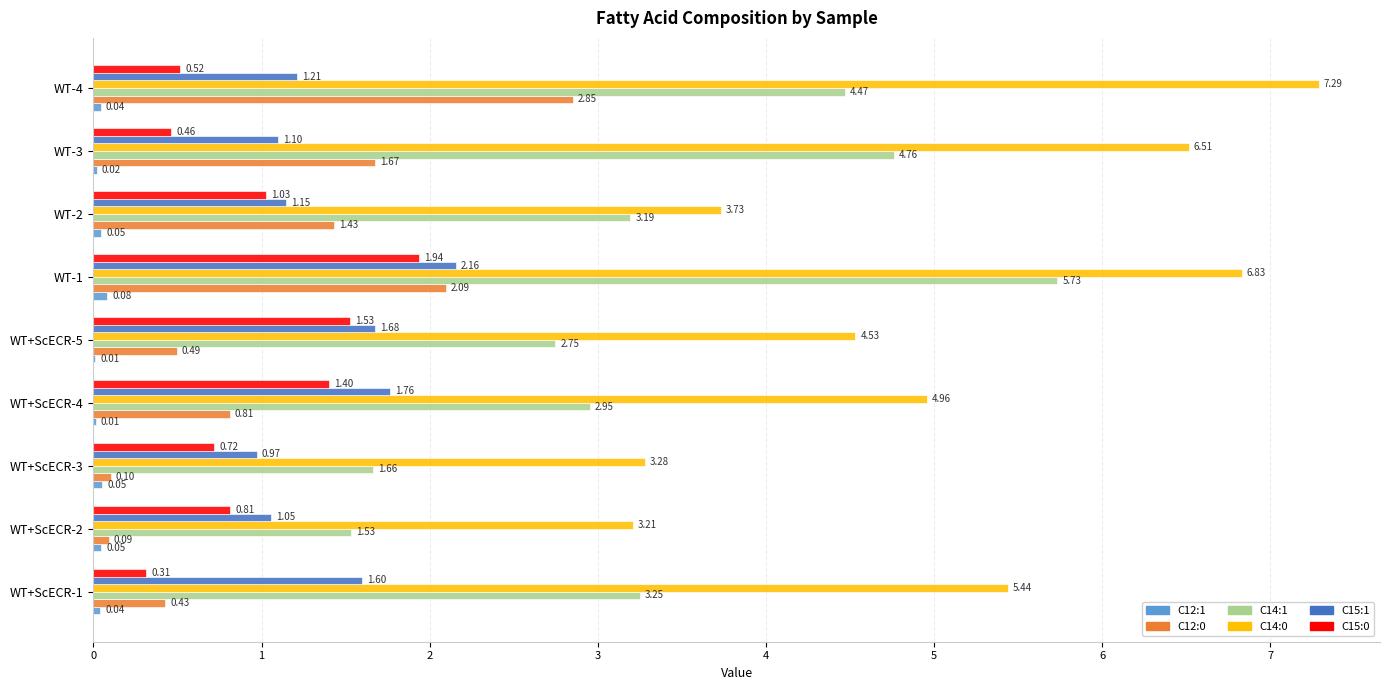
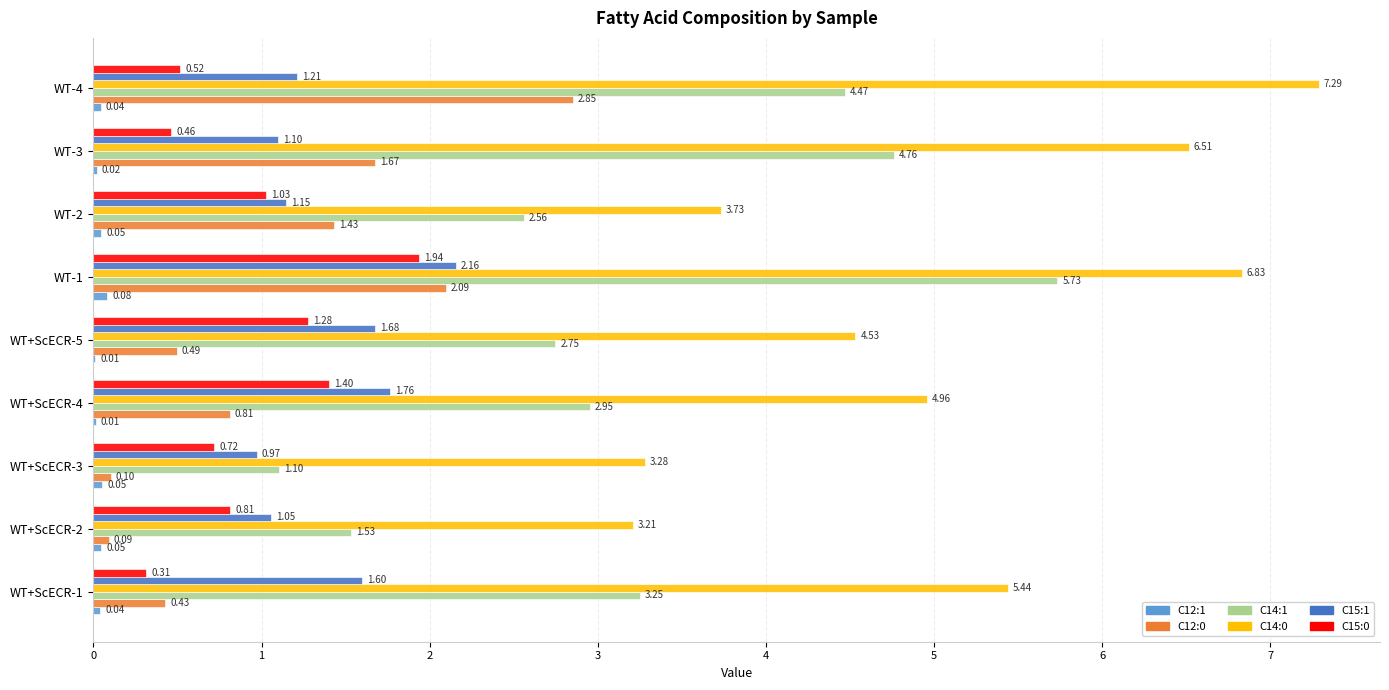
  {
    "C12:0": {
      "WT-4": 2.85,
      "WT-3": 1.67,
      "WT-2": 1.43,
      "WT-1": 2.09,
      "WT+ScECR-5": 0.49,
      "WT+ScECR-4": 0.81,
      "WT+ScECR-3": 0.10,
      "WT+ScECR-2": 0.09,
      "WT+ScECR-1": 0.43
    },
    "C14:1": {
      "WT-4": 4.47,
      "WT-3": 4.76,
-     "WT-2": 3.19,
+     "WT-2": 2.56,
      "WT-1": 5.73,
      "WT+ScECR-5": 2.75,
      "WT+ScECR-4": 2.95,
-     "WT+ScECR-3": 1.66,
+     "WT+ScECR-3": 1.10,
      "WT+ScECR-2": 1.53,
      "WT+ScECR-1": 3.25
    },
    "C14:0": {
      "WT-4": 7.29,
      "WT-3": 6.51,
      "WT-2": 3.73,
      "WT-1": 6.83,
      "WT+ScECR-5": 4.53,
      "WT+ScECR-4": 4.96,
      "WT+ScECR-3": 3.28,
      "WT+ScECR-2": 3.21,
      "WT+ScECR-1": 5.44
    },
    "C15:0": {
      "WT-4": 0.52,
      "WT-3": 0.46,
      "WT-2": 1.03,
      "WT-1": 1.94,
-     "WT+ScECR-5": 1.53,
+     "WT+ScECR-5": 1.28,
      "WT+ScECR-4": 1.40,
      "WT+ScECR-3": 0.72,
      "WT+ScECR-2": 0.81,
      "WT+ScECR-1": 0.31
    }
  }
